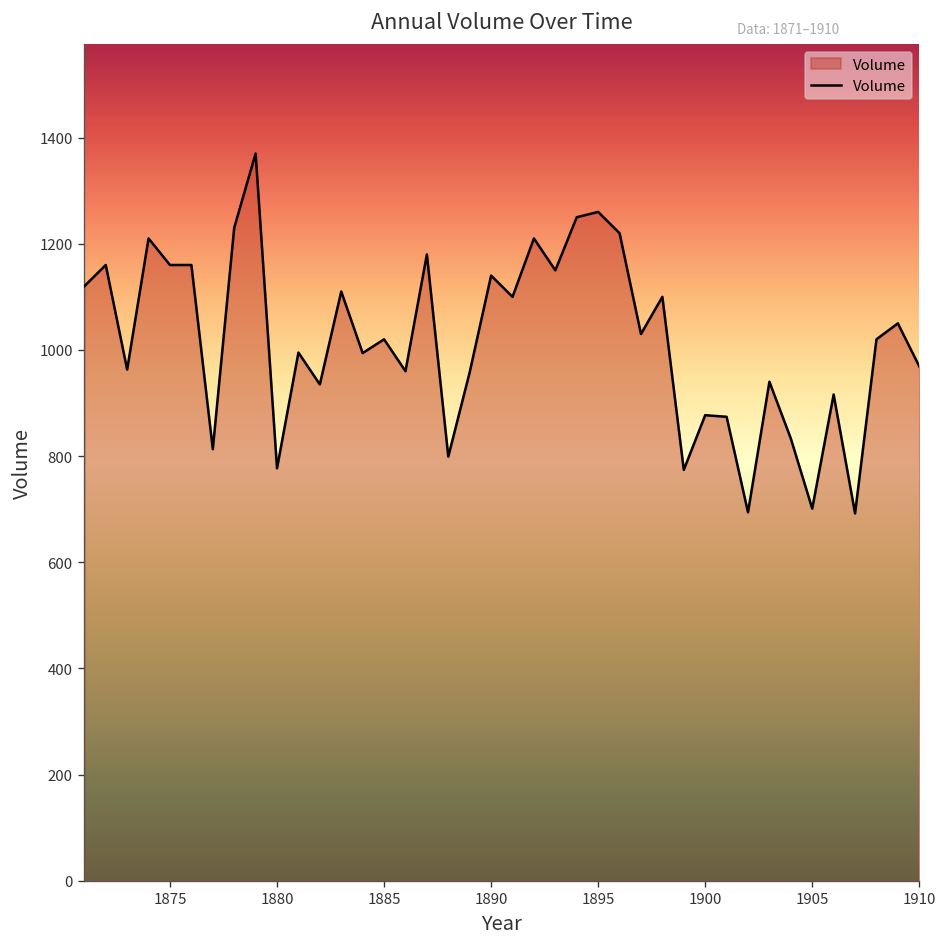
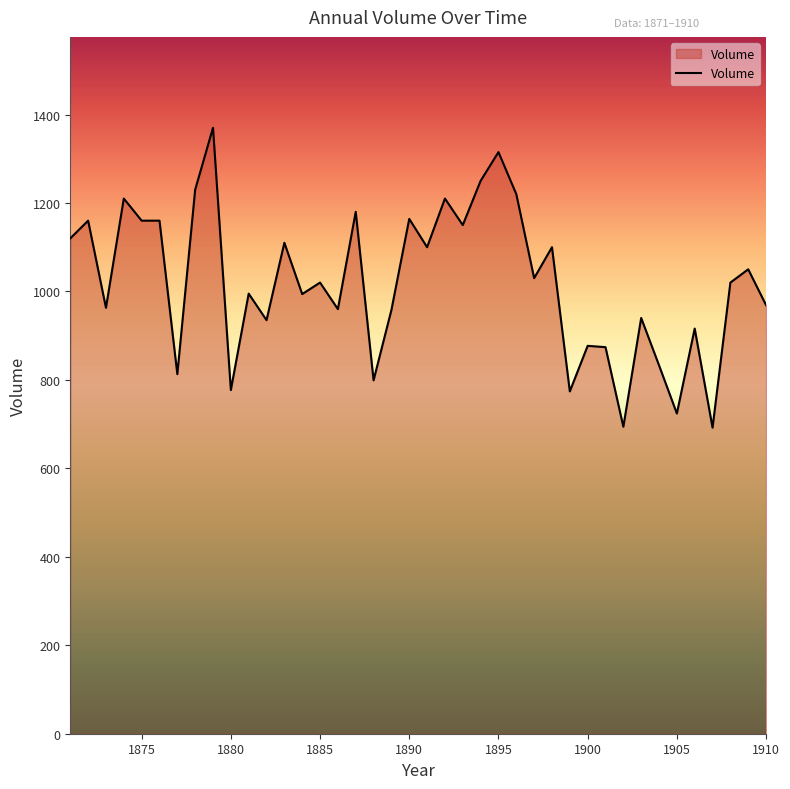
  {
    "1875": 1160,
    "1880": 780,
    "1885": 1020,
-   "1890": 1140,
-   "1895": 1260,
+   "1890": 1160,
+   "1895": 1320,
    "1900": 880,
-   "1905": 700,
+   "1905": 720,
    "1910": 970
  }
